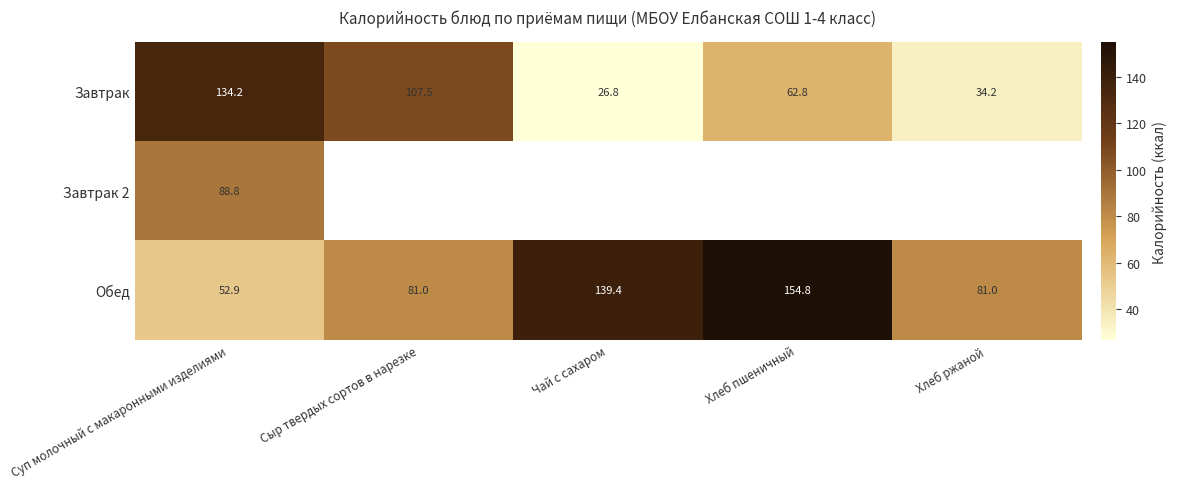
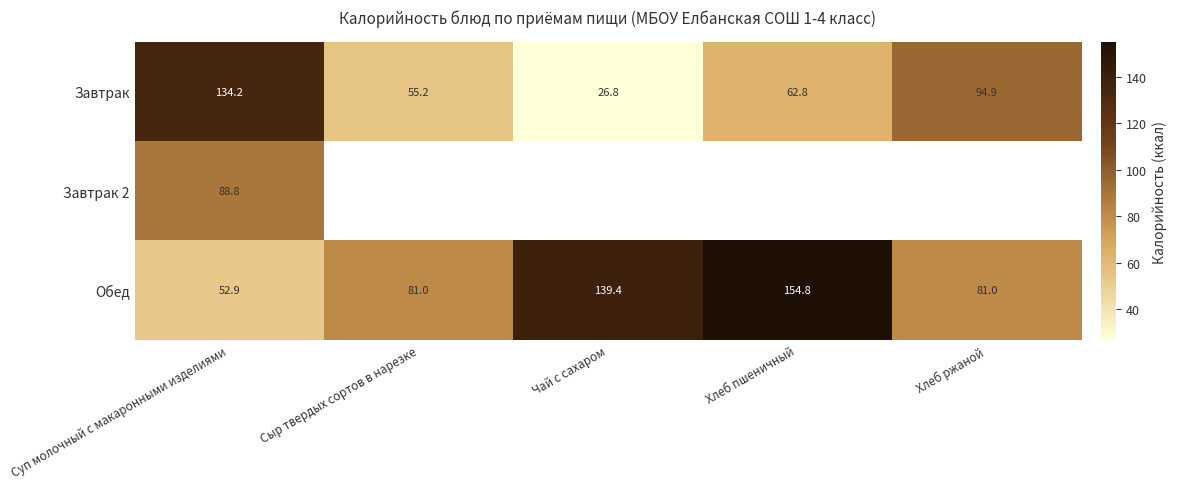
  {
    "Завтрак": {
      "Суп молочный с макаронными изделиями": 134.2,
-     "Сыр твердых сортов в нарезке": 107.5,
+     "Сыр твердых сортов в нарезке": 55.2,
      "Чай с сахаром": 26.8,
      "Хлеб пшеничный": 62.8,
-     "Хлеб ржаной": 34.2
+     "Хлеб ржаной": 94.9
    },
    "Завтрак 2": {
      "Суп молочный с макаронными изделиями": 88.8
    },
    "Обед": {
      "Суп молочный с макаронными изделиями": 52.9,
      "Сыр твердых сортов в нарезке": 81.0,
      "Чай с сахаром": 139.4,
      "Хлеб пшеничный": 154.8,
      "Хлеб ржаной": 81.0
    }
  }
